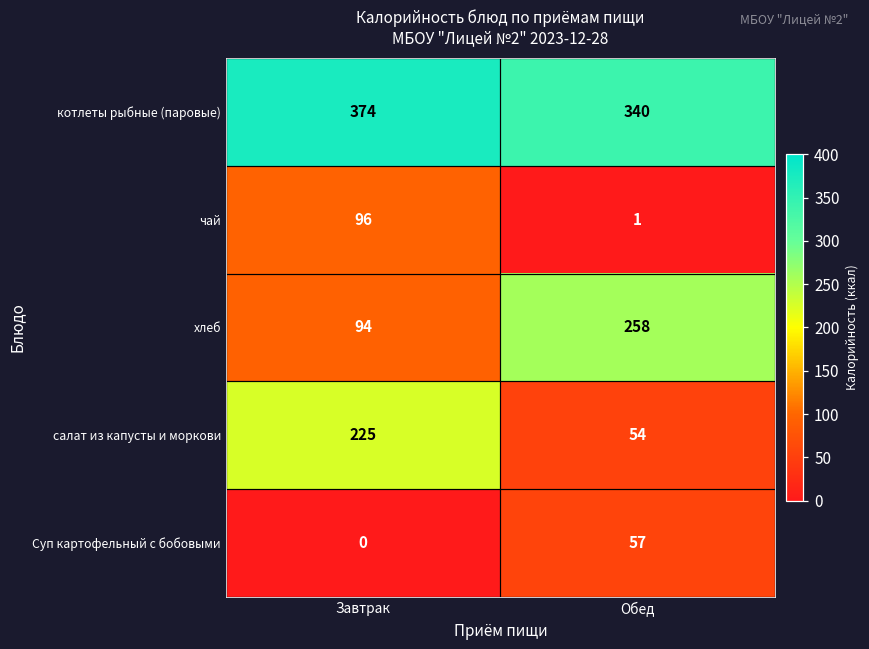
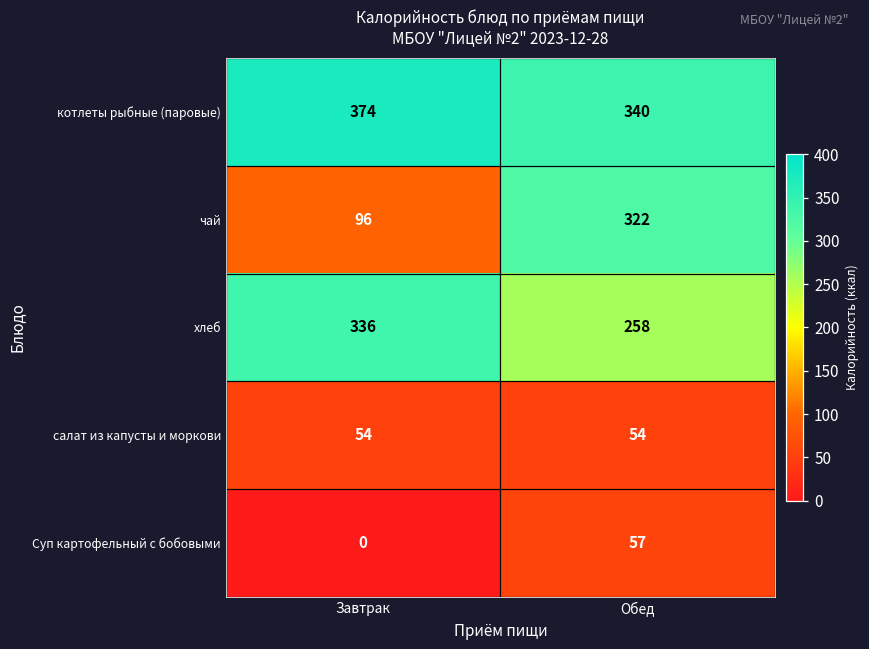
  {
    "котлеты рыбные (паровые)": {
      "Завтрак": 374,
      "Обед": 340
    },
    "чай": {
      "Завтрак": 96,
-     "Обед": 1
+     "Обед": 322
    },
    "хлеб": {
-     "Завтрак": 94,
+     "Завтрак": 336,
      "Обед": 258
    },
    "салат из капусты и моркови": {
-     "Завтрак": 225,
+     "Завтрак": 54,
      "Обед": 54
    },
    "Суп картофельный с бобовыми": {
      "Завтрак": 0,
      "Обед": 57
    }
  }
